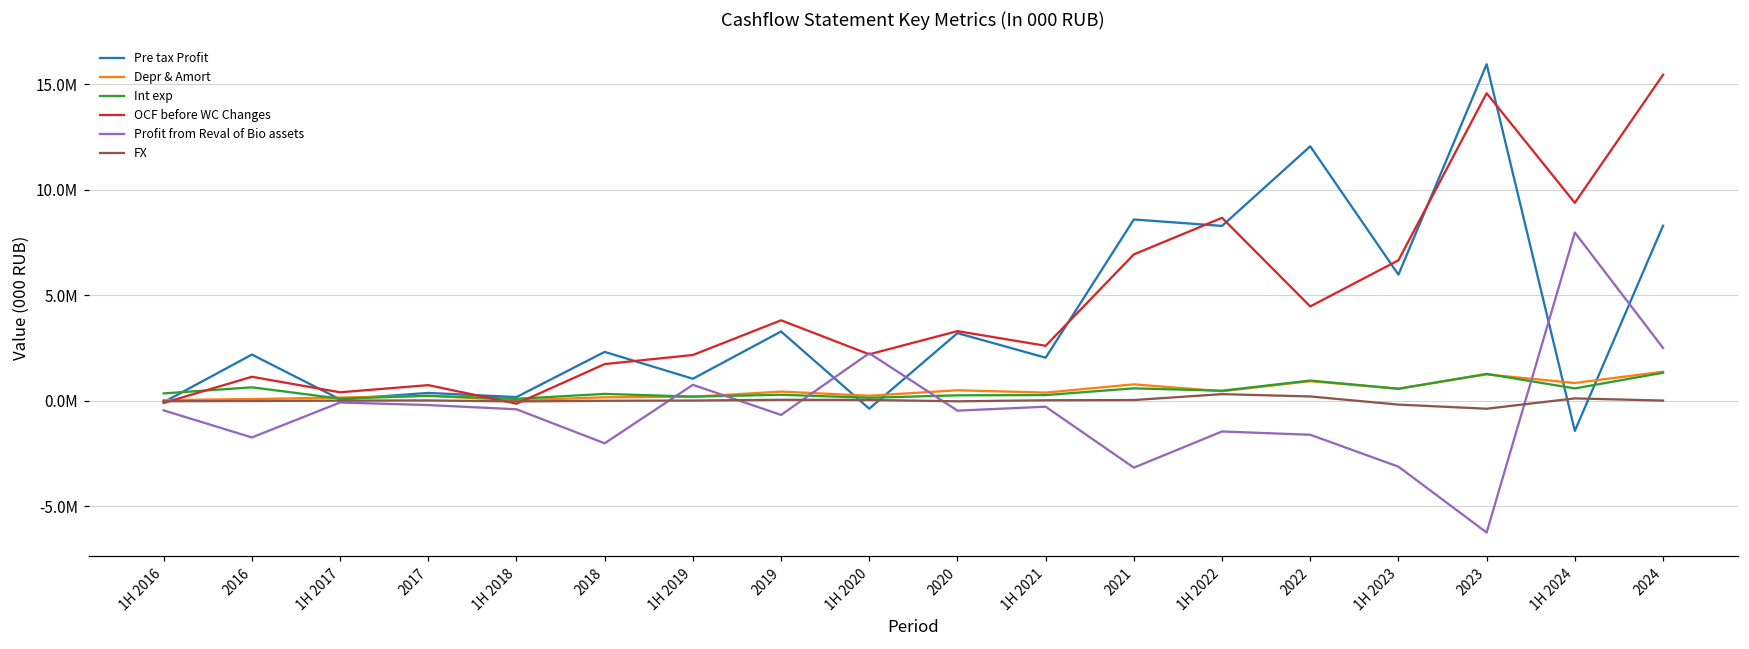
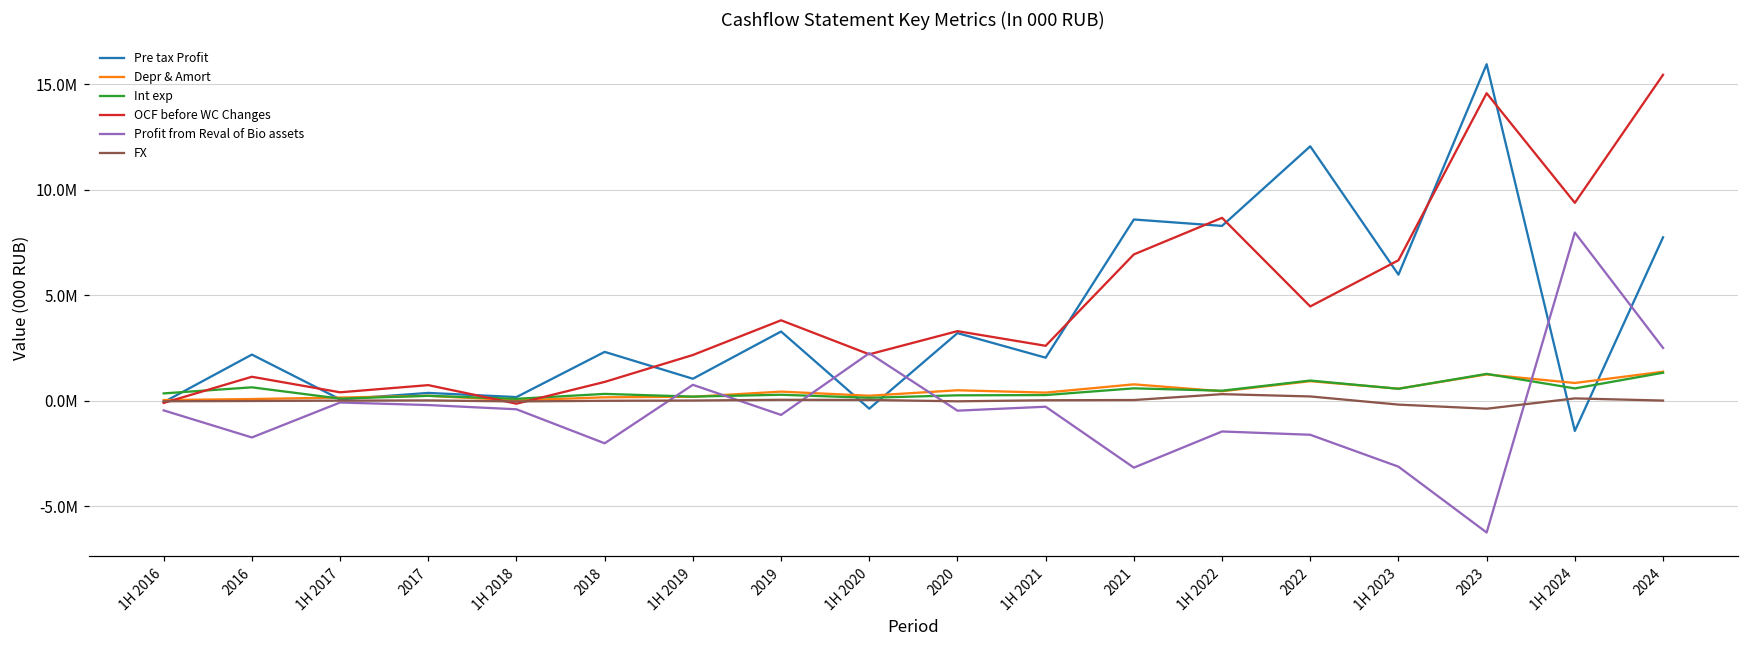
  {
    "Pre tax Profit": {
      "2016": 2200000,
      "2017": 400000,
      "2018": 2300000,
      "1H 2019": 1000000,
      "2019": 3300000,
      "1H 2020": -400000,
      "1H 2021": 2000000,
      "2021": 8600000,
      "1H 2022": 8300000,
      "2022": 12100000,
      "1H 2023": 6000000,
      "2023": 16000000,
      "1H 2024": -1400000,
-     "2024": 8300000
+     "2024": 7800000
    },
    "Depr & Amort": {
      "2018": 200000,
      "2019": 400000,
      "2020": 500000,
      "2021": 800000,
      "1H 2024": 800000
    },
    "Int exp": {
      "1H 2016": 400000,
      "2016": 600000,
      "2018": 300000,
      "2019": 300000,
      "2020": 300000,
      "2021": 600000,
      "1H 2024": 600000
    },
    "OCF before WC Changes": {
      "2016": 1100000,
      "1H 2017": 400000,
      "2017": 700000,
-     "2018": 1700000,
+     "2018": 900000,
      "1H 2019": 2200000,
      "2019": 3800000,
      "1H 2021": 2600000,
      "2021": 6900000,
      "1H 2022": 8700000,
      "2022": 4500000,
      "1H 2023": 6700000,
      "2023": 14600000,
      "1H 2024": 9400000,
      "2024": 15500000
    },
    "Profit from Reval of Bio assets": {
      "1H 2016": -500000,
      "2016": -1700000,
      "2017": -200000,
      "1H 2018": -400000,
      "2018": -2000000,
      "1H 2019": 800000,
      "2019": -700000,
      "2020": -500000,
      "1H 2021": -300000,
      "2021": -3200000,
      "1H 2022": -1500000,
      "2022": -1600000,
      "1H 2023": -3100000,
      "2023": -6200000,
      "1H 2024": 8000000,
      "2024": 2500000
    },
    "FX": {
      "2017": 0,
      "2018": 0,
      "1H 2019": 0,
      "2019": 0,
      "2020": 0,
      "1H 2021": 0,
      "2021": 0,
      "1H 2022": 300000,
      "2022": 200000,
      "1H 2023": -200000,
      "2023": -400000,
      "1H 2024": 100000,
      "2024": 0
    }
  }
